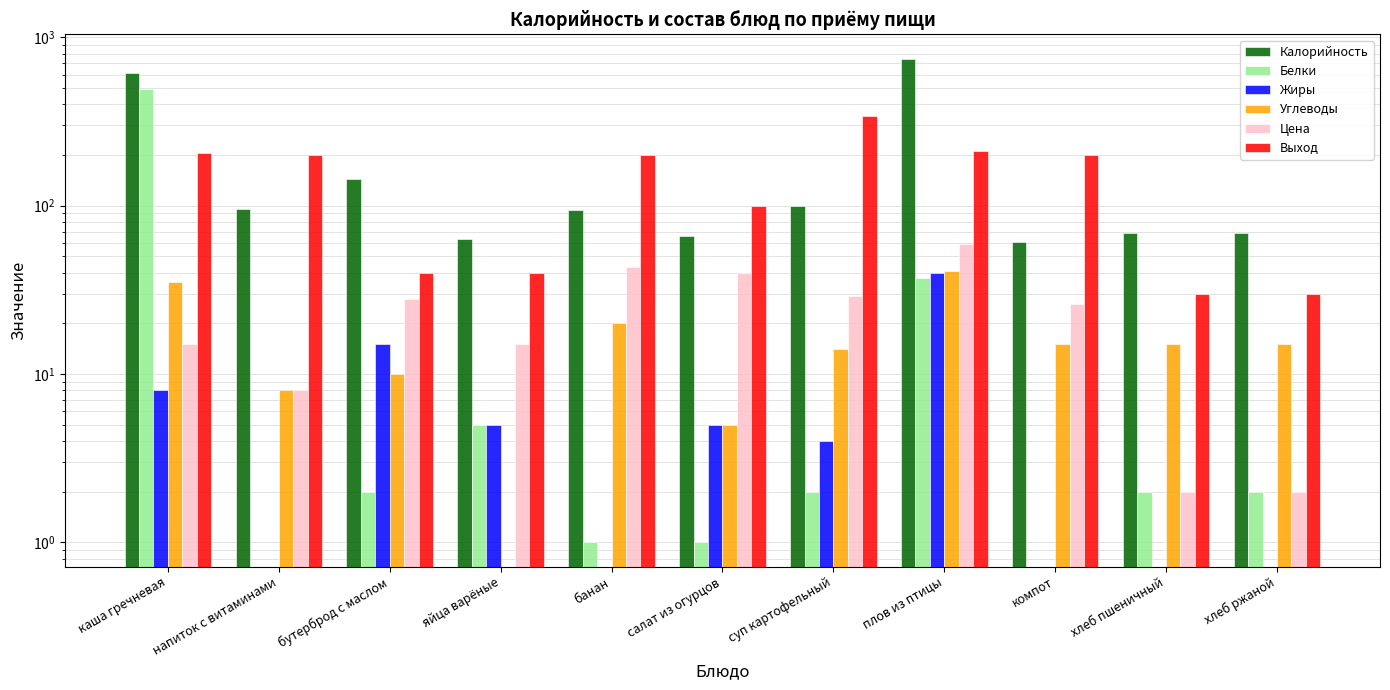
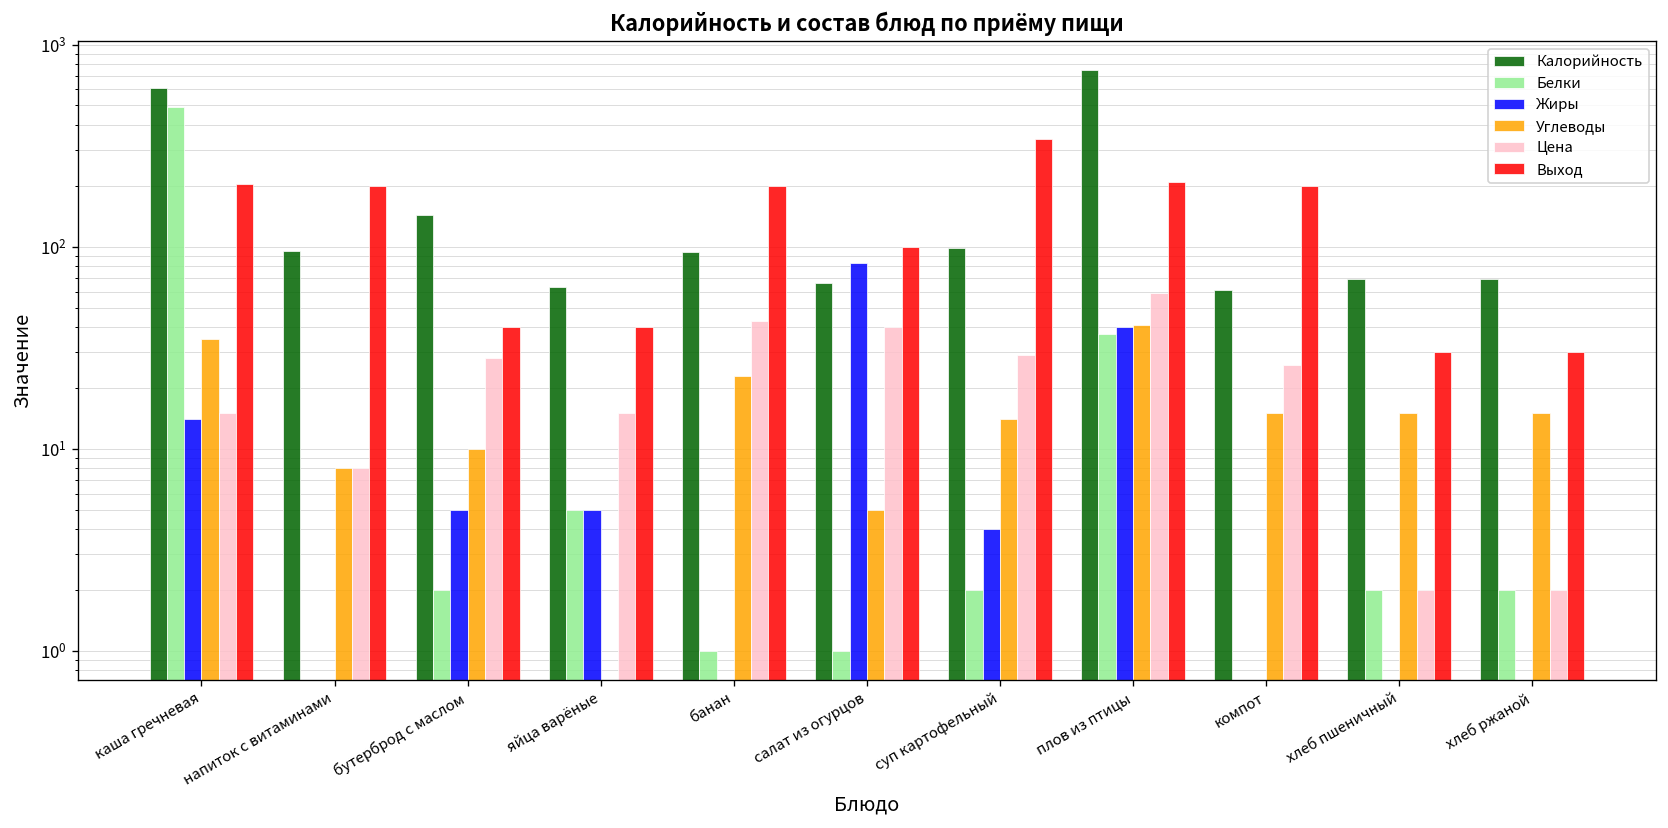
  {
    "Калорийность": {
      "каша гречневая": 610,
      "напиток с витаминами": 100,
      "бутерброд с маслом": 140,
      "яйца варёные": 63,
      "банан": 90,
      "салат из огурцов": 66,
      "суп картофельный": 100,
      "плов из птицы": 700,
      "компот": 61,
      "хлеб пшеничный": 69,
      "хлеб ржаной": 69
    },
    "Белки": {
      "каша гречневая": 490,
      "бутерброд с маслом": 2,
      "яйца варёные": 5,
      "банан": 1,
      "салат из огурцов": 1,
      "суп картофельный": 2,
      "плов из птицы": 37,
      "хлеб пшеничный": 2,
      "хлеб ржаной": 2
    },
    "Жиры": {
-     "каша гречневая": 8,
-     "бутерброд с маслом": 15,
+     "каша гречневая": 14,
+     "бутерброд с маслом": 5,
      "яйца варёные": 5,
-     "салат из огурцов": 5,
+     "салат из огурцов": 80,
      "суп картофельный": 4,
      "плов из птицы": 40
    },
    "Углеводы": {
      "каша гречневая": 35,
      "напиток с витаминами": 8,
      "бутерброд с маслом": 10,
-     "банан": 20,
+     "банан": 23,
      "салат из огурцов": 5,
      "суп картофельный": 14,
      "плов из птицы": 41,
      "компот": 15,
      "хлеб пшеничный": 15,
      "хлеб ржаной": 15
    },
    "Цена": {
      "каша гречневая": 15,
      "напиток с витаминами": 8,
      "бутерброд с маслом": 28,
      "яйца варёные": 15,
      "банан": 43,
      "салат из огурцов": 40,
      "суп картофельный": 29,
      "плов из птицы": 59,
      "компот": 26,
      "хлеб пшеничный": 2,
      "хлеб ржаной": 2
    },
    "Выход": {
      "каша гречневая": 210,
      "напиток с витаминами": 200,
      "бутерброд с маслом": 40,
      "яйца варёные": 40,
      "банан": 200,
      "салат из огурцов": 100,
      "суп картофельный": 340,
      "плов из птицы": 210,
      "компот": 200,
      "хлеб пшеничный": 30,
      "хлеб ржаной": 30
    }
  }
